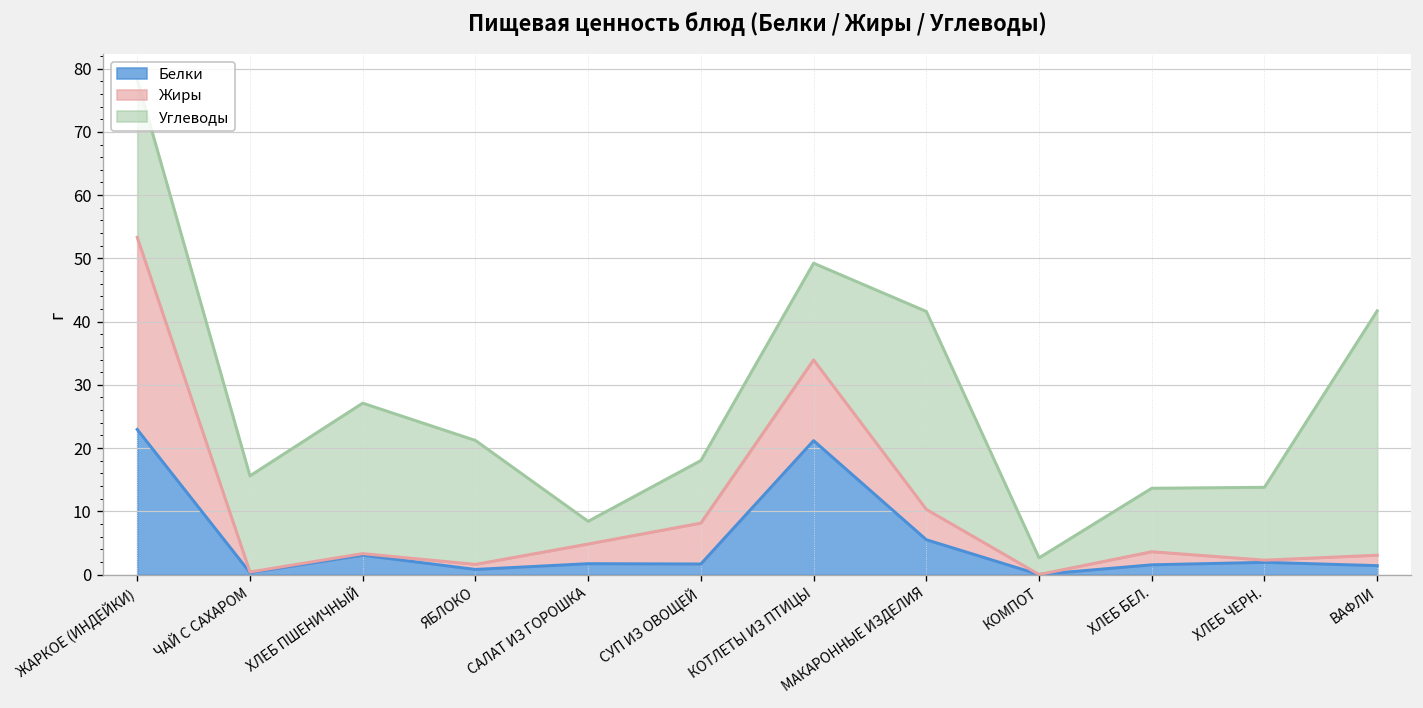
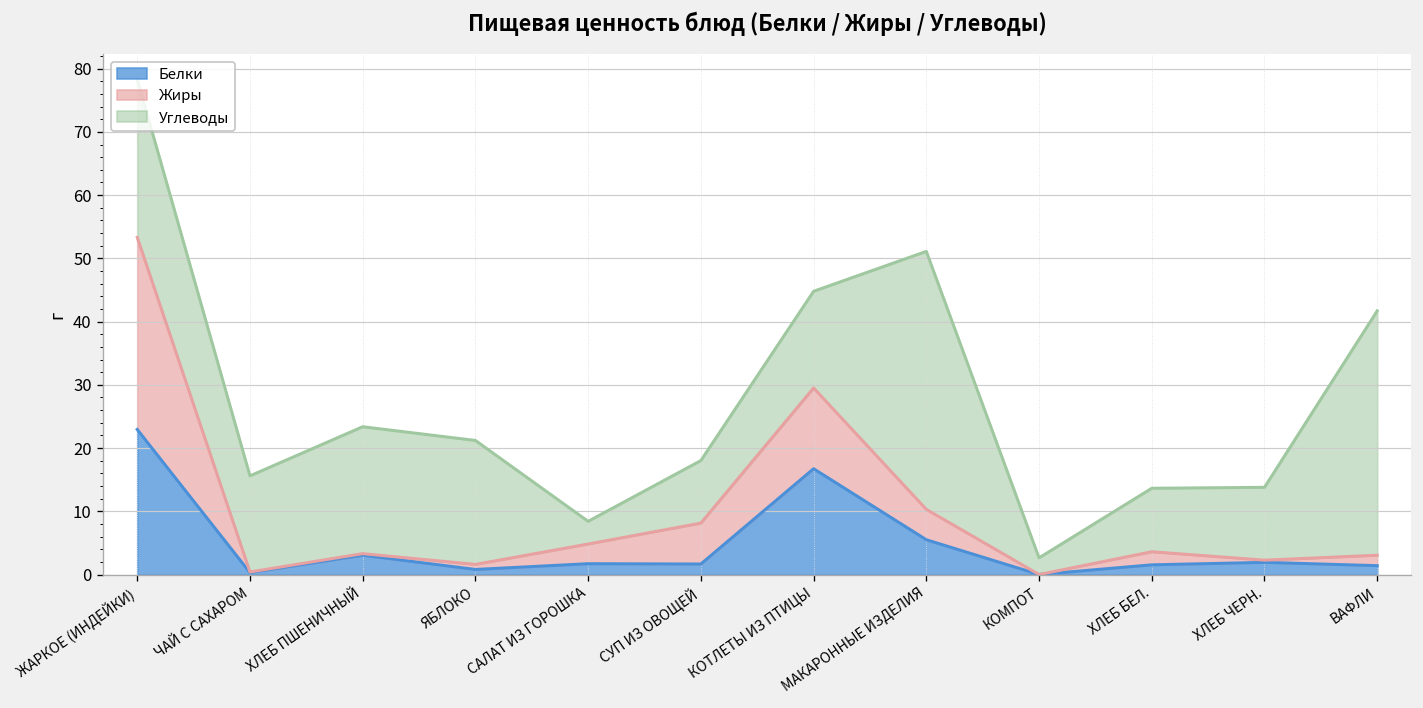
  {
    "Белки": {
      "ЖАРКОЕ (ИНДЕЙКИ)": 23,
      "ЯБЛОКО": 1,
      "САЛАТ ИЗ ГОРОШКА": 2,
      "СУП ИЗ ОВОЩЕЙ": 2,
-     "КОТЛЕТЫ ИЗ ПТИЦЫ": 21,
+     "КОТЛЕТЫ ИЗ ПТИЦЫ": 17,
      "МАКАРОННЫЕ ИЗДЕЛИЯ": 6,
      "ХЛЕБ БЕЛ.": 2,
      "ВАФЛИ": 1
    },
    "Жиры": {
      "ЖАРКОЕ (ИНДЕЙКИ)": 30,
      "ЯБЛОКО": 1,
      "САЛАТ ИЗ ГОРОШКА": 3,
      "СУП ИЗ ОВОЩЕЙ": 6,
      "КОТЛЕТЫ ИЗ ПТИЦЫ": 13,
      "МАКАРОННЫЕ ИЗДЕЛИЯ": 5,
      "ХЛЕБ БЕЛ.": 2,
      "ВАФЛИ": 2
    },
    "Углеводы": {
      "ЧАЙ С САХАРОМ": 15,
-     "ХЛЕБ ПШЕНИЧНЫЙ": 24,
+     "ХЛЕБ ПШЕНИЧНЫЙ": 20,
      "ЯБЛОКО": 20,
      "САЛАТ ИЗ ГОРОШКА": 4,
      "СУП ИЗ ОВОЩЕЙ": 10,
      "КОТЛЕТЫ ИЗ ПТИЦЫ": 15,
-     "МАКАРОННЫЕ ИЗДЕЛИЯ": 31,
+     "МАКАРОННЫЕ ИЗДЕЛИЯ": 41,
      "КОМПОТ": 3,
      "ХЛЕБ БЕЛ.": 10,
      "ХЛЕБ ЧЕРН.": 12,
      "ВАФЛИ": 39
    }
  }
